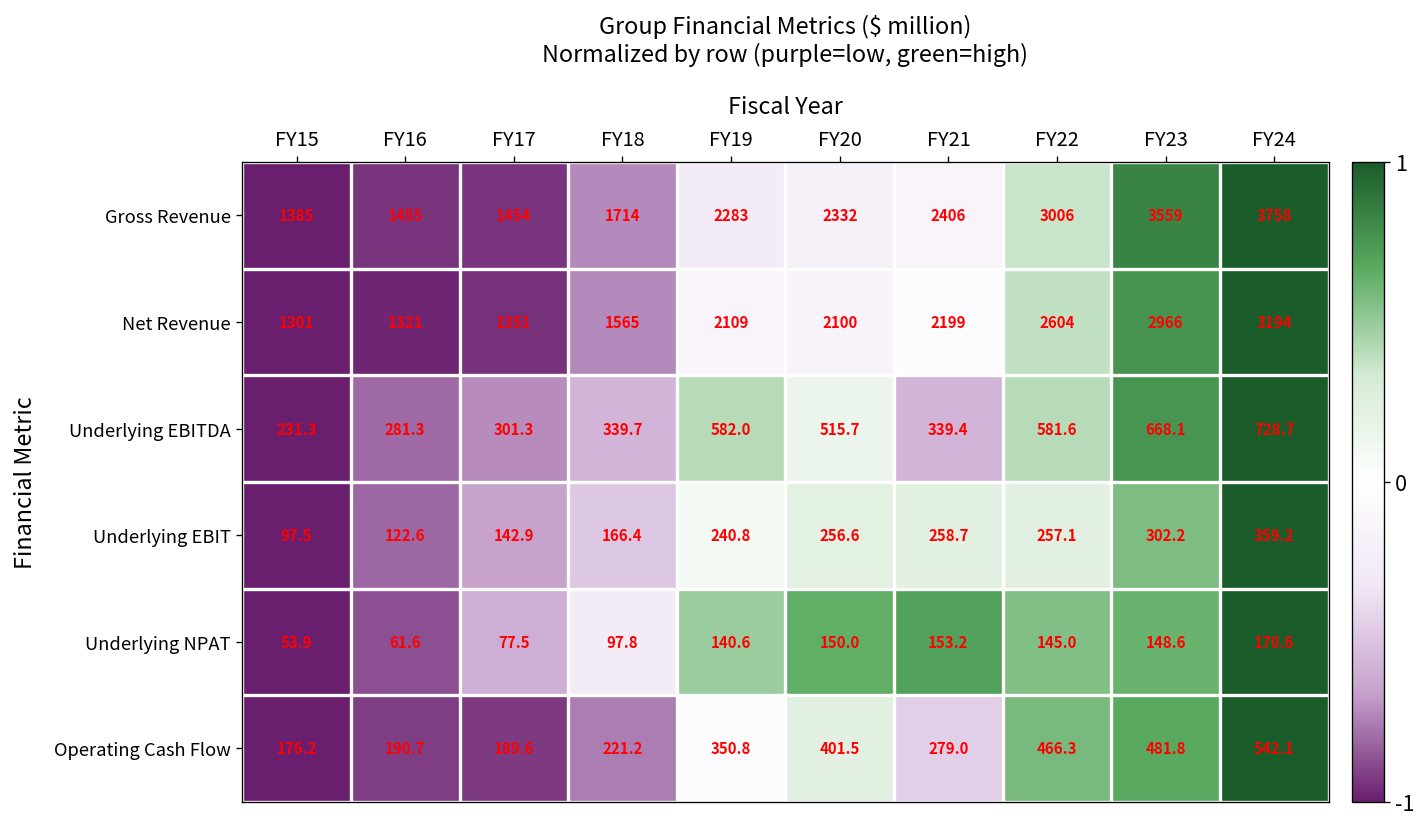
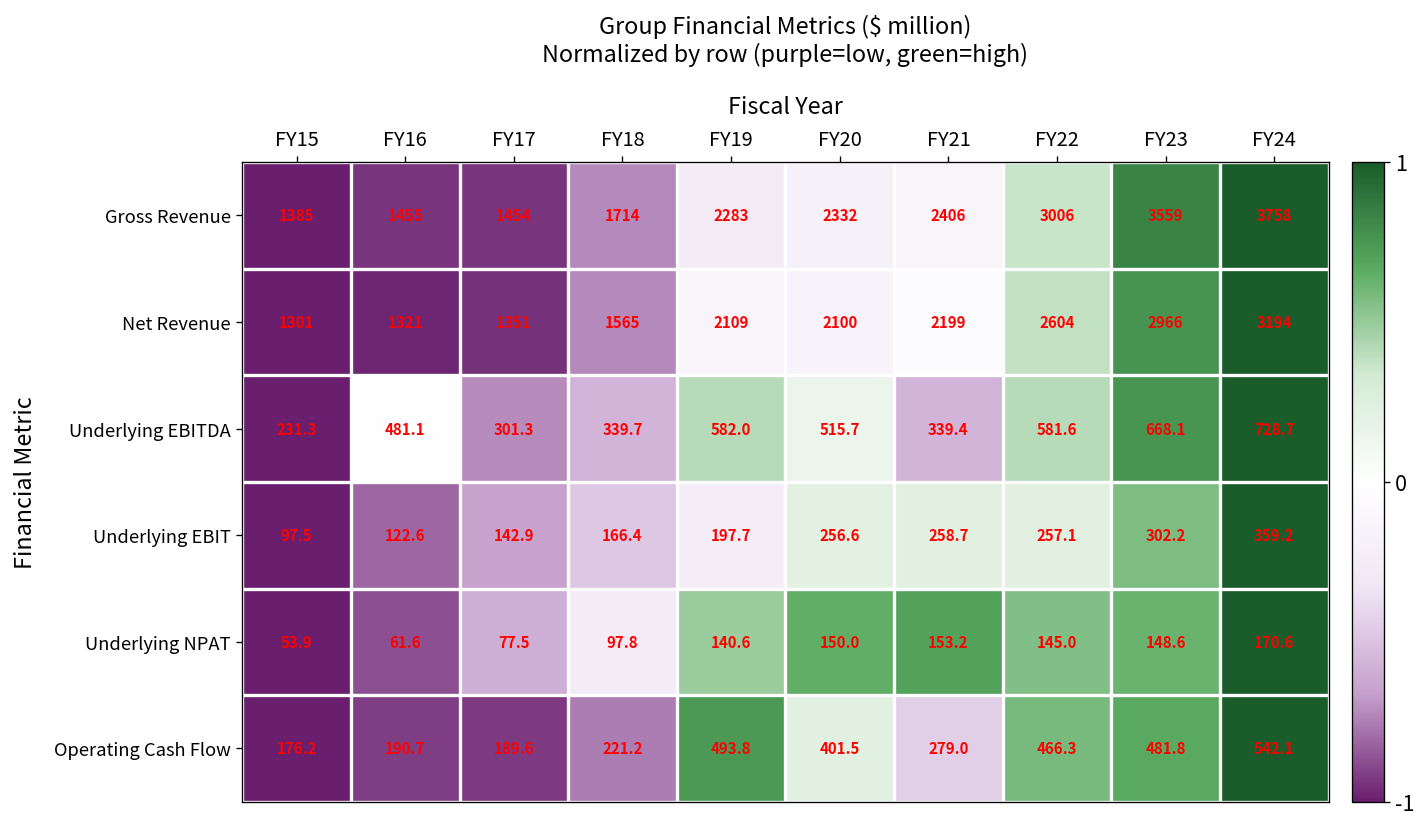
  {
    "Gross Revenue": {
      "FY15": 1385,
      "FY16": 1455,
      "FY17": 1454,
      "FY18": 1714,
      "FY19": 2283,
      "FY20": 2332,
      "FY21": 2406,
      "FY22": 3006,
      "FY23": 3559,
      "FY24": 3758
    },
    "Net Revenue": {
      "FY15": 1301,
      "FY16": 1321,
      "FY17": 1351,
      "FY18": 1565,
      "FY19": 2109,
      "FY20": 2100,
      "FY21": 2199,
      "FY22": 2604,
      "FY23": 2966,
      "FY24": 3194
    },
    "Underlying EBITDA": {
      "FY15": 231.3,
-     "FY16": 281.3,
+     "FY16": 481.1,
      "FY17": 301.3,
      "FY18": 339.7,
      "FY19": 582.0,
      "FY20": 515.7,
      "FY21": 339.4,
      "FY22": 581.6,
      "FY23": 668.1,
      "FY24": 728.7
    },
    "Underlying EBIT": {
      "FY15": 97.5,
      "FY16": 122.6,
      "FY17": 142.9,
      "FY18": 166.4,
-     "FY19": 240.8,
+     "FY19": 197.7,
      "FY20": 256.6,
      "FY21": 258.7,
      "FY22": 257.1,
      "FY23": 302.2,
      "FY24": 359.2
    },
    "Underlying NPAT": {
      "FY15": 53.9,
      "FY16": 61.6,
      "FY17": 77.5,
      "FY18": 97.8,
      "FY19": 140.6,
      "FY20": 150.0,
      "FY21": 153.2,
      "FY22": 145.0,
      "FY23": 148.6,
      "FY24": 170.6
    },
    "Operating Cash Flow": {
      "FY15": 176.2,
      "FY16": 190.7,
      "FY17": 189.6,
      "FY18": 221.2,
-     "FY19": 350.8,
+     "FY19": 493.8,
      "FY20": 401.5,
      "FY21": 279.0,
      "FY22": 466.3,
      "FY23": 481.8,
      "FY24": 542.1
    }
  }
